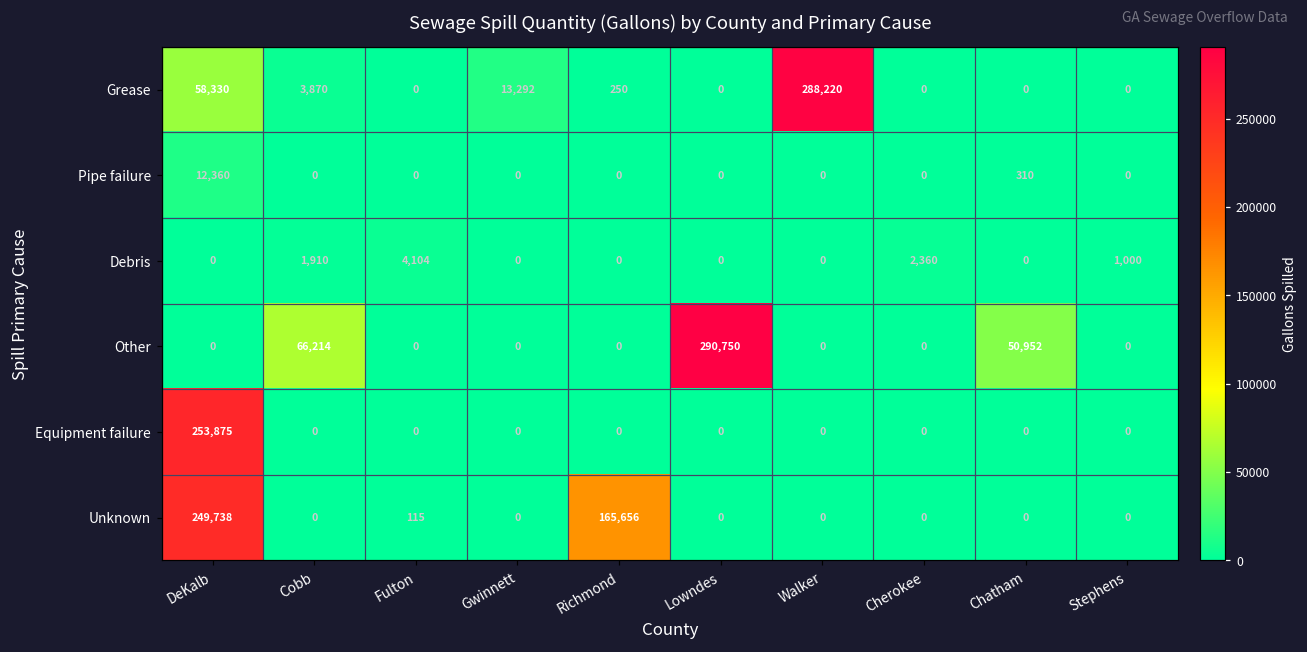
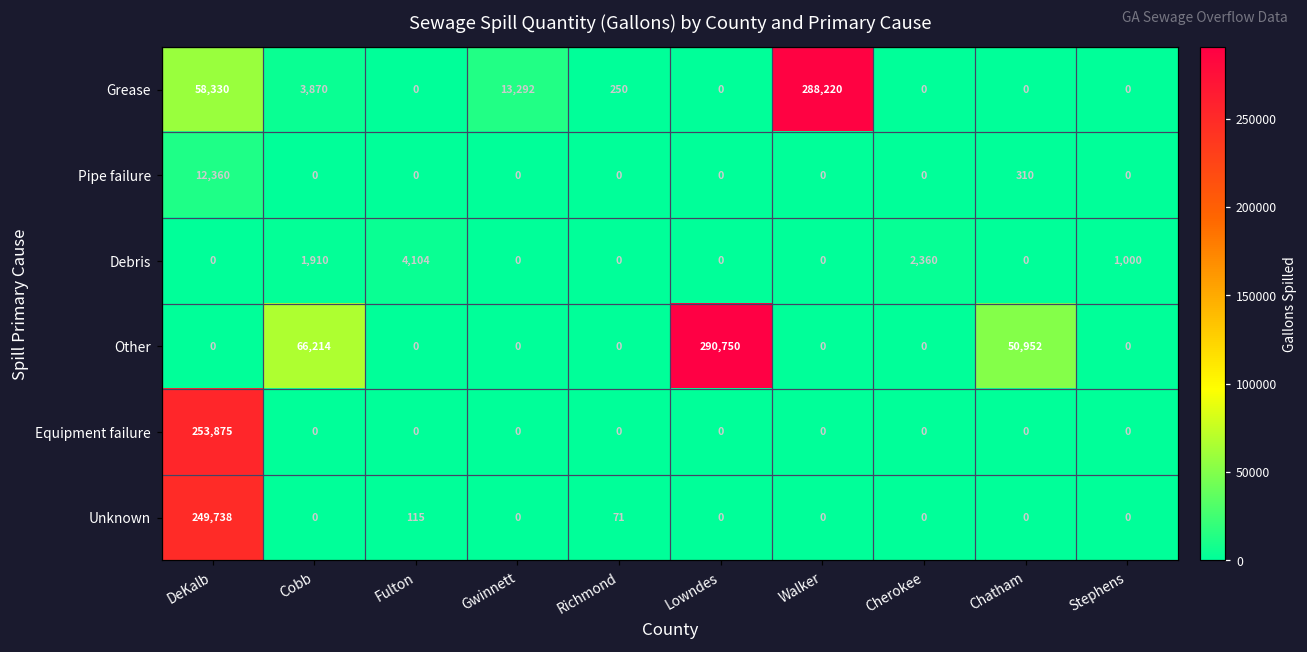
  {
    "Grease": {
      "DeKalb": "58,330",
      "Cobb": "3,870",
      "Fulton": "0",
      "Gwinnett": "13,292",
      "Richmond": "250",
      "Lowndes": "0",
      "Walker": "288,220",
      "Cherokee": "0",
      "Chatham": "0",
      "Stephens": "0"
    },
    "Pipe failure": {
      "DeKalb": "12,360",
      "Cobb": "0",
      "Fulton": "0",
      "Gwinnett": "0",
      "Richmond": "0",
      "Lowndes": "0",
      "Walker": "0",
      "Cherokee": "0",
      "Chatham": "310",
      "Stephens": "0"
    },
    "Debris": {
      "DeKalb": "0",
      "Cobb": "1,910",
      "Fulton": "4,104",
      "Gwinnett": "0",
      "Richmond": "0",
      "Lowndes": "0",
      "Walker": "0",
      "Cherokee": "2,360",
      "Chatham": "0",
      "Stephens": "1,000"
    },
    "Other": {
      "DeKalb": "0",
      "Cobb": "66,214",
      "Fulton": "0",
      "Gwinnett": "0",
      "Richmond": "0",
      "Lowndes": "290,750",
      "Walker": "0",
      "Cherokee": "0",
      "Chatham": "50,952",
      "Stephens": "0"
    },
    "Equipment failure": {
      "DeKalb": "253,875",
      "Cobb": "0",
      "Fulton": "0",
      "Gwinnett": "0",
      "Richmond": "0",
      "Lowndes": "0",
      "Walker": "0",
      "Cherokee": "0",
      "Chatham": "0",
      "Stephens": "0"
    },
    "Unknown": {
      "DeKalb": "249,738",
      "Cobb": "0",
      "Fulton": "115",
      "Gwinnett": "0",
-     "Richmond": "165,656",
+     "Richmond": "71",
      "Lowndes": "0",
      "Walker": "0",
      "Cherokee": "0",
      "Chatham": "0",
      "Stephens": "0"
    }
  }
